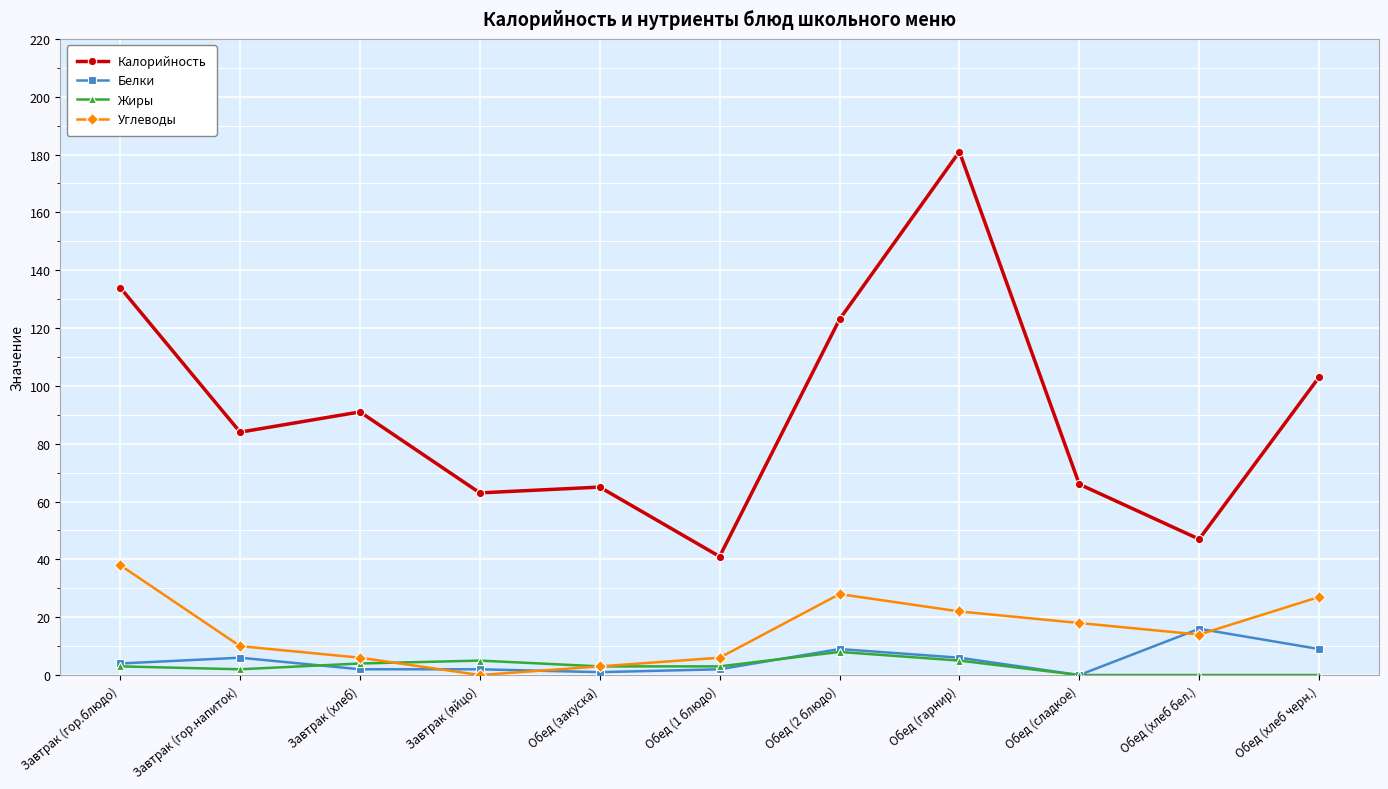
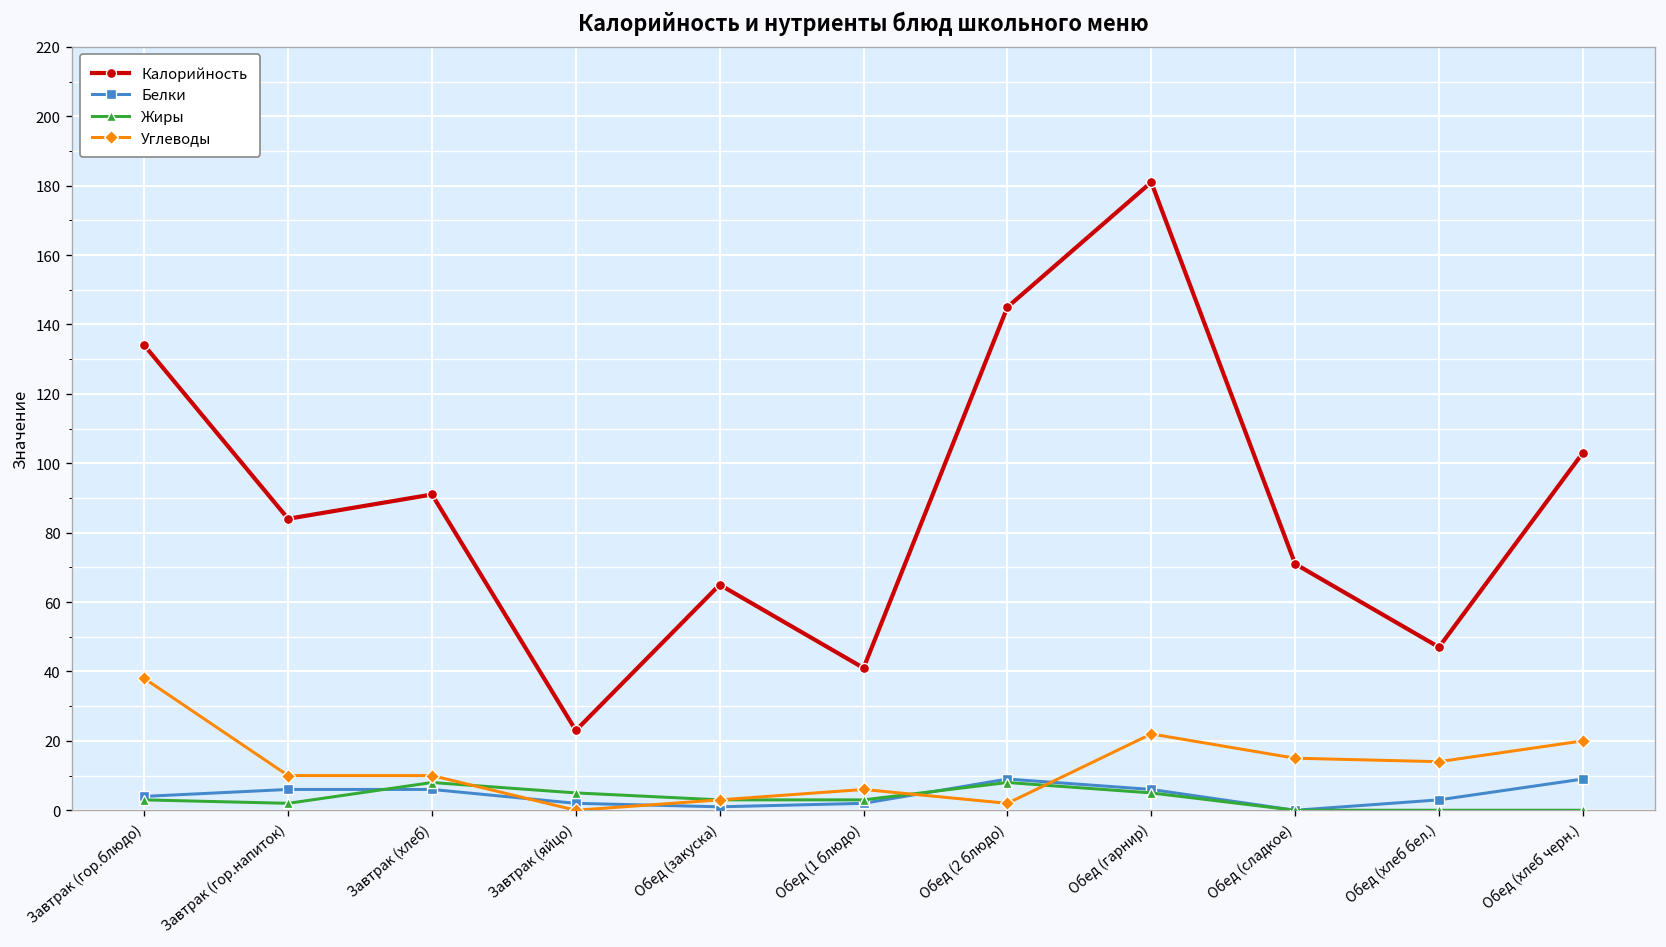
  {
    "Калорийность": {
      "Завтрак (гор.блюдо)": 134,
      "Завтрак (гор.напиток)": 84,
      "Завтрак (хлеб)": 91,
-     "Завтрак (яйцо)": 63,
+     "Завтрак (яйцо)": 23,
      "Обед (закуска)": 65,
      "Обед (1 блюдо)": 41,
-     "Обед (2 блюдо)": 123,
+     "Обед (2 блюдо)": 145,
      "Обед (гарнир)": 181,
-     "Обед (сладкое)": 66,
+     "Обед (сладкое)": 71,
      "Обед (хлеб бел.)": 47,
      "Обед (хлеб черн.)": 103
    },
    "Белки": {
      "Завтрак (гор.блюдо)": 4,
      "Завтрак (гор.напиток)": 6,
-     "Завтрак (хлеб)": 2,
+     "Завтрак (хлеб)": 6,
      "Завтрак (яйцо)": 2,
      "Обед (закуска)": 1,
      "Обед (1 блюдо)": 2,
      "Обед (2 блюдо)": 9,
      "Обед (гарнир)": 6,
-     "Обед (хлеб бел.)": 16,
+     "Обед (хлеб бел.)": 3,
      "Обед (хлеб черн.)": 9
    },
    "Жиры": {
      "Завтрак (гор.блюдо)": 3,
      "Завтрак (гор.напиток)": 2,
-     "Завтрак (хлеб)": 4,
+     "Завтрак (хлеб)": 8,
      "Завтрак (яйцо)": 5,
      "Обед (1 блюдо)": 3,
      "Обед (2 блюдо)": 8,
      "Обед (гарнир)": 5,
      "Обед (хлеб бел.)": 0,
      "Обед (хлеб черн.)": 0
    },
    "Углеводы": {
      "Завтрак (гор.блюдо)": 38,
      "Завтрак (гор.напиток)": 10,
-     "Завтрак (хлеб)": 6,
+     "Завтрак (хлеб)": 10,
      "Завтрак (яйцо)": 0,
      "Обед (1 блюдо)": 6,
-     "Обед (2 блюдо)": 28,
+     "Обед (2 блюдо)": 2,
      "Обед (гарнир)": 22,
-     "Обед (сладкое)": 18,
+     "Обед (сладкое)": 15,
      "Обед (хлеб бел.)": 14,
-     "Обед (хлеб черн.)": 27
+     "Обед (хлеб черн.)": 20
    }
  }
